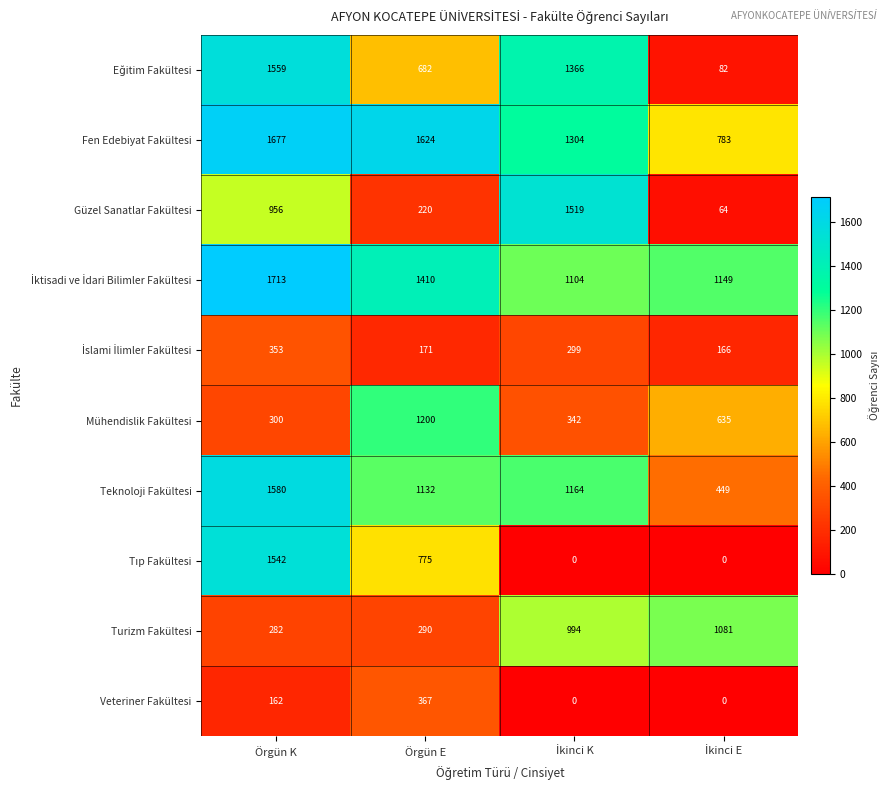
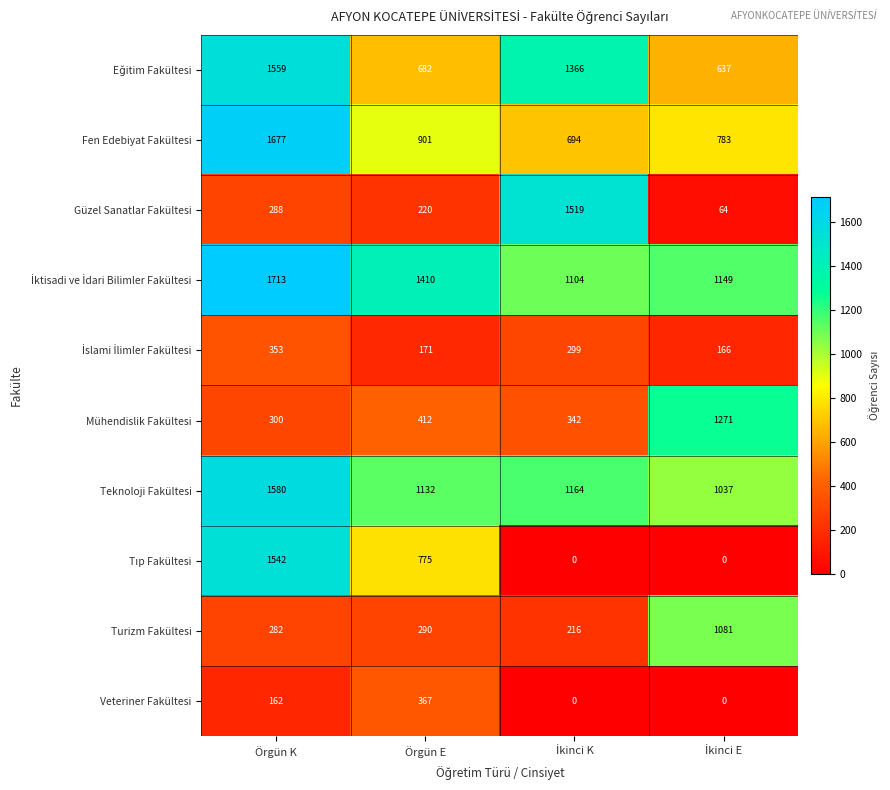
  {
    "Eğitim Fakültesi": {
      "Örgün K": 1559,
      "Örgün E": 682,
      "İkinci K": 1366,
-     "İkinci E": 82
+     "İkinci E": 637
    },
    "Fen Edebiyat Fakültesi": {
      "Örgün K": 1677,
-     "Örgün E": 1624,
-     "İkinci K": 1304,
+     "Örgün E": 901,
+     "İkinci K": 694,
      "İkinci E": 783
    },
    "Güzel Sanatlar Fakültesi": {
-     "Örgün K": 956,
+     "Örgün K": 288,
      "Örgün E": 220,
      "İkinci K": 1519,
      "İkinci E": 64
    },
    "İktisadi ve İdari Bilimler Fakültesi": {
      "Örgün K": 1713,
      "Örgün E": 1410,
      "İkinci K": 1104,
      "İkinci E": 1149
    },
    "İslami İlimler Fakültesi": {
      "Örgün K": 353,
      "Örgün E": 171,
      "İkinci K": 299,
      "İkinci E": 166
    },
    "Mühendislik Fakültesi": {
      "Örgün K": 300,
-     "Örgün E": 1200,
+     "Örgün E": 412,
      "İkinci K": 342,
-     "İkinci E": 635
+     "İkinci E": 1271
    },
    "Teknoloji Fakültesi": {
      "Örgün K": 1580,
      "Örgün E": 1132,
      "İkinci K": 1164,
-     "İkinci E": 449
+     "İkinci E": 1037
    },
    "Tıp Fakültesi": {
      "Örgün K": 1542,
      "Örgün E": 775,
      "İkinci K": 0,
      "İkinci E": 0
    },
    "Turizm Fakültesi": {
      "Örgün K": 282,
      "Örgün E": 290,
-     "İkinci K": 994,
+     "İkinci K": 216,
      "İkinci E": 1081
    },
    "Veteriner Fakültesi": {
      "Örgün K": 162,
      "Örgün E": 367,
      "İkinci K": 0,
      "İkinci E": 0
    }
  }
